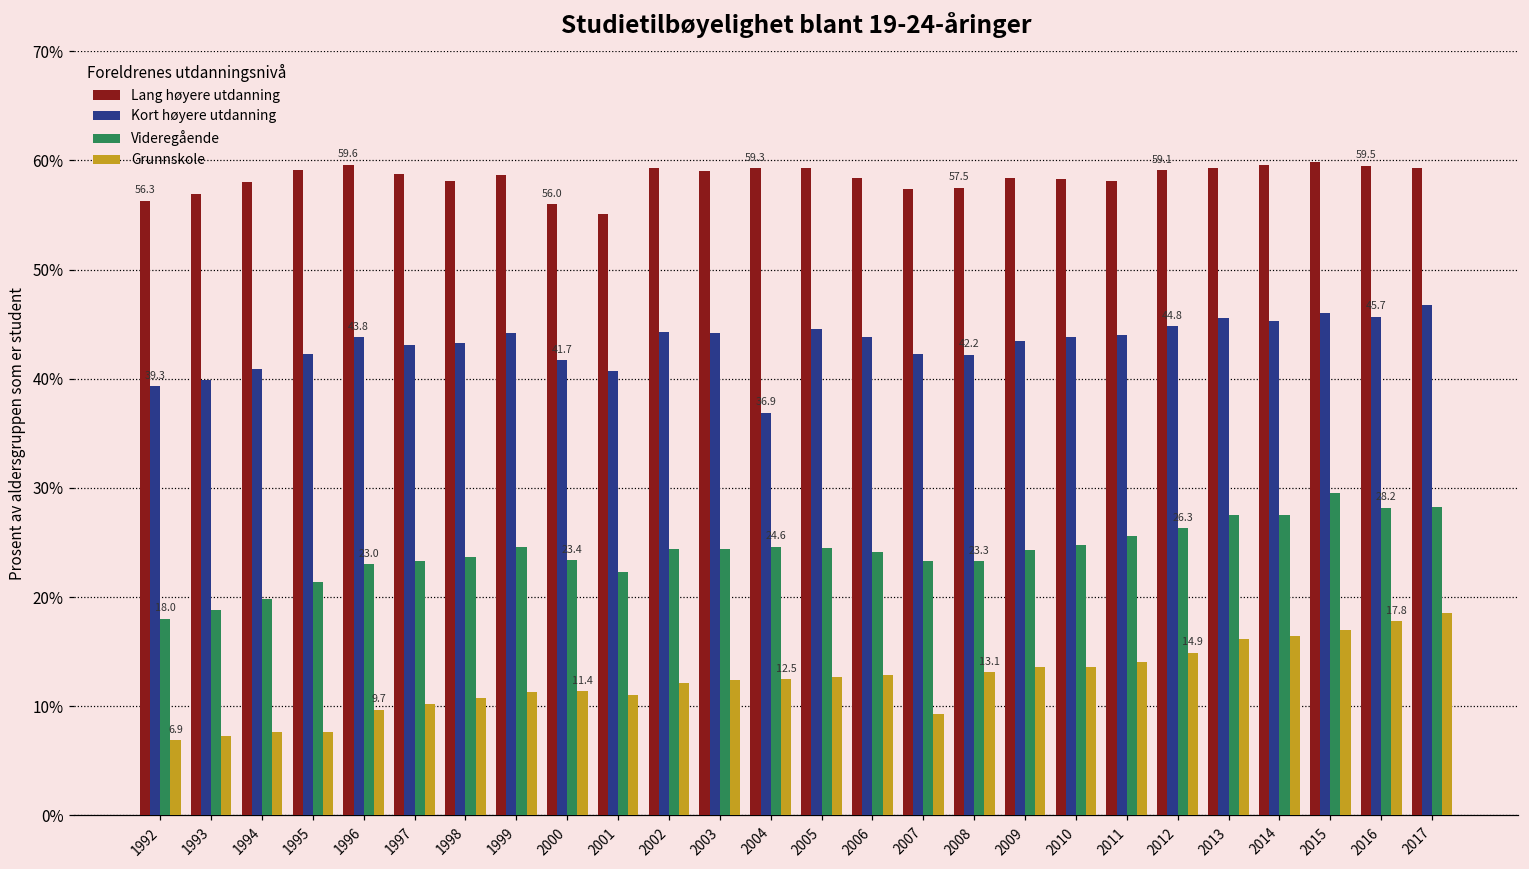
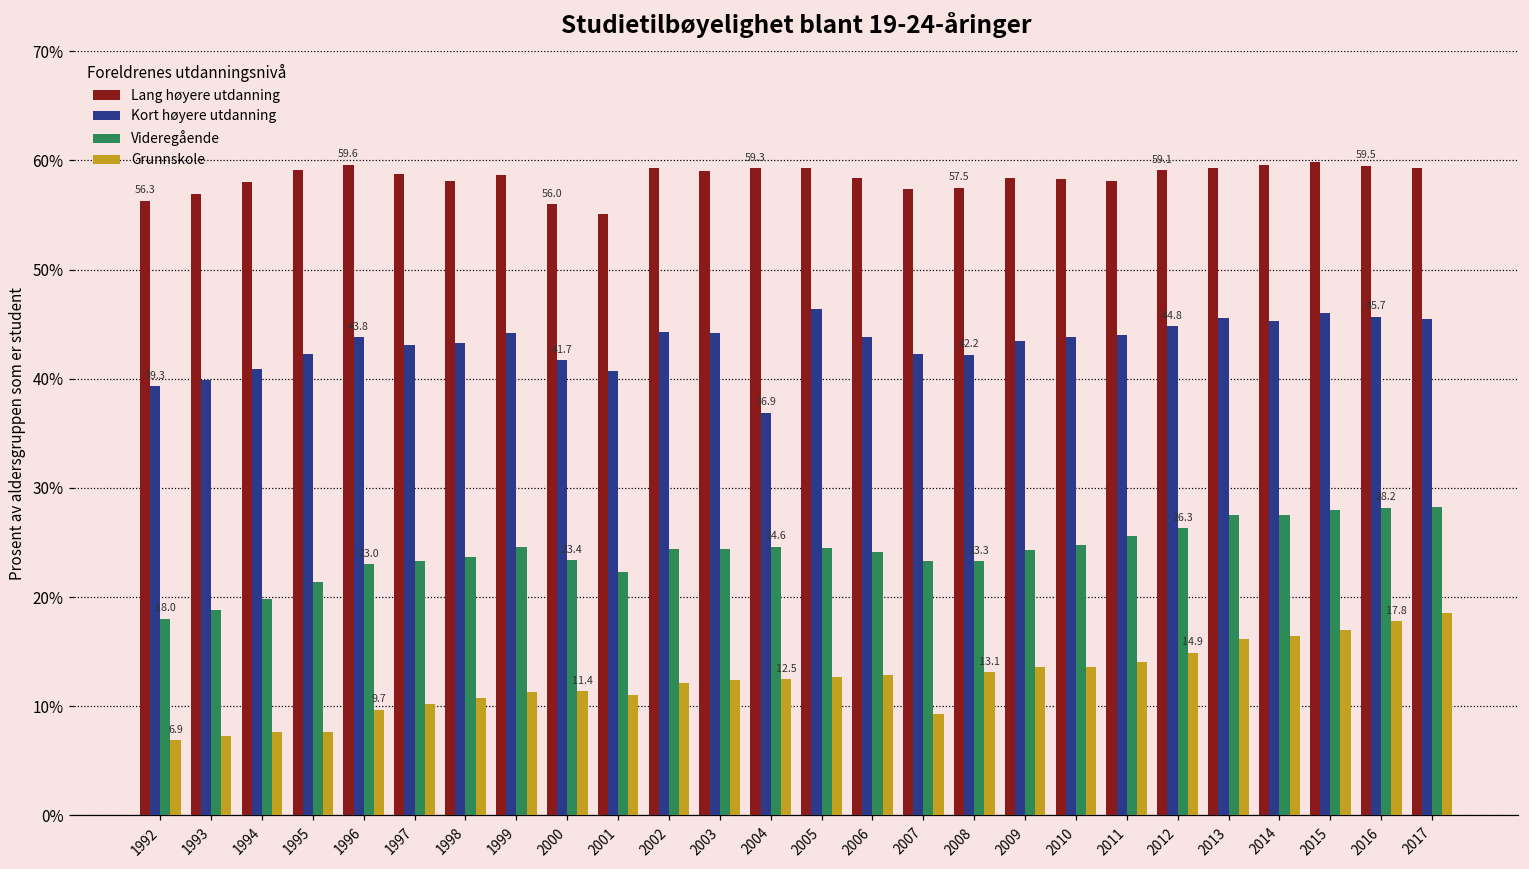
  {
    "Lang høyere utdanning": {
      "1992": "56.3",
      "1996": "59.6",
      "2000": "56.0",
      "2004": "59.3",
      "2008": "57.5",
      "2012": "59.1",
      "2016": "59.5"
    },
    "Kort høyere utdanning": {
      "1993": "40%",
      "1994": "41%",
      "1995": "42%",
      "1997": "43%",
      "1998": "43%",
      "1999": "44%",
      "2001": "41%",
      "2002": "44%",
      "2003": "44%",
-     "2005": "45%",
+     "2005": "46%",
      "2006": "44%",
      "2007": "42%",
      "2009": "44%",
      "2010": "44%",
      "2011": "44%",
      "2013": "46%",
      "2014": "45%",
      "2015": "46%",
-     "2017": "47%"
+     "2017": "46%"
    },
    "Videregående": {
      "1993": "19%",
      "1994": "20%",
      "1995": "21%",
      "1997": "23%",
      "1998": "24%",
      "1999": "25%",
      "2001": "22%",
      "2002": "24%",
      "2003": "24%",
      "2005": "25%",
      "2006": "24%",
      "2007": "23%",
      "2009": "24%",
      "2010": "25%",
      "2011": "26%",
      "2013": "28%",
      "2014": "28%",
-     "2015": "30%",
+     "2015": "28%",
      "2017": "28%"
    },
    "Grunnskole": {
      "1992": "6.9",
      "1996": "9.7",
      "2000": "11.4",
      "2004": "12.5",
      "2008": "13.1",
      "2012": "14.9",
      "2016": "17.8"
    }
  }
